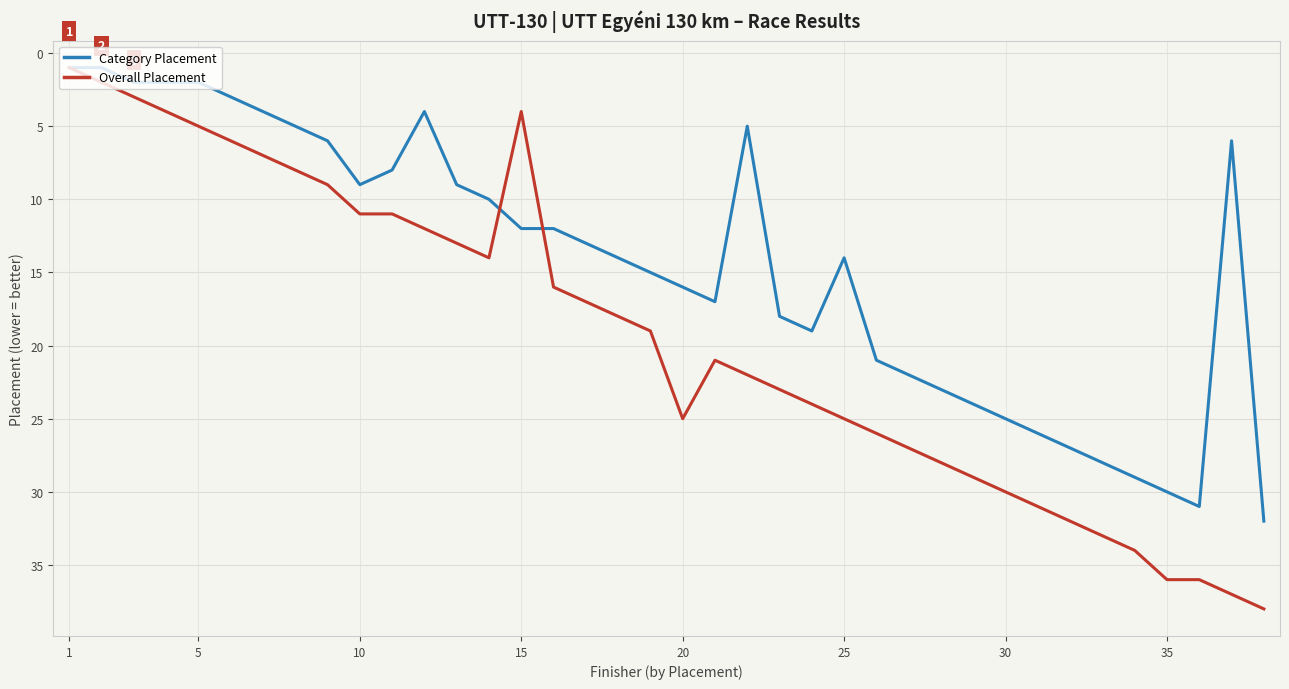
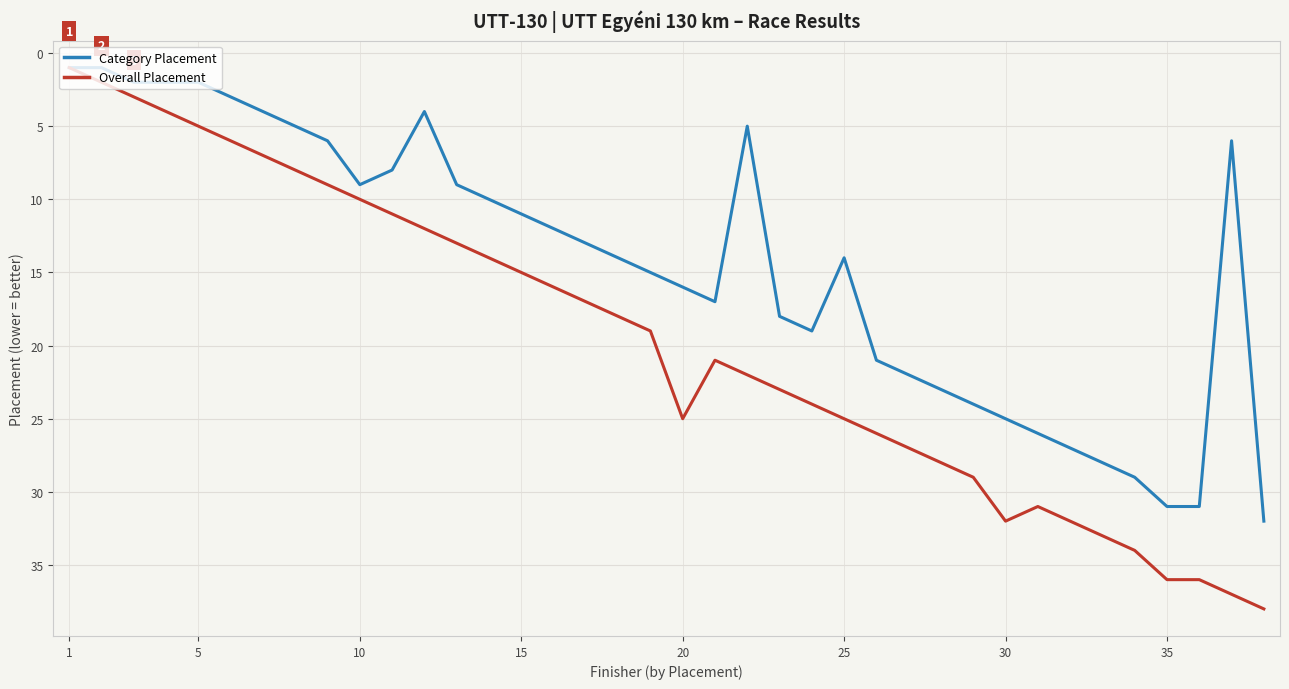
  {
    "Category Placement": {
      "10": 9,
-     "15": 12,
+     "15": 11,
      "20": 16,
      "25": 14,
      "30": 25,
-     "35": 30
+     "35": 31
    },
    "Overall Placement": {
      "5": 5,
-     "10": 11,
-     "15": 4,
+     "10": 10,
+     "15": 15,
      "20": 25,
      "25": 25,
-     "30": 30,
+     "30": 32,
      "35": 36
    }
  }
